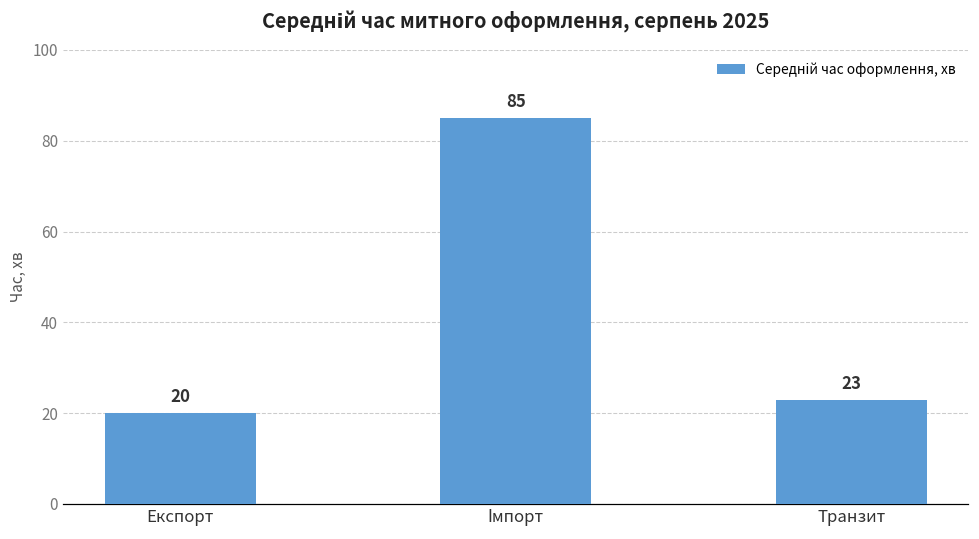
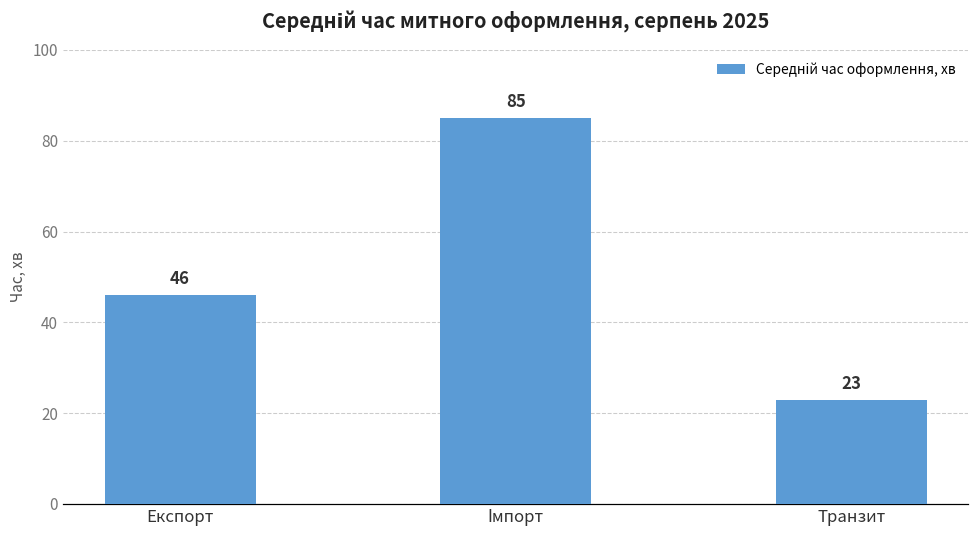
  {
-   "Експорт": 20,
+   "Експорт": 46,
    "Імпорт": 85,
    "Транзит": 23
  }
